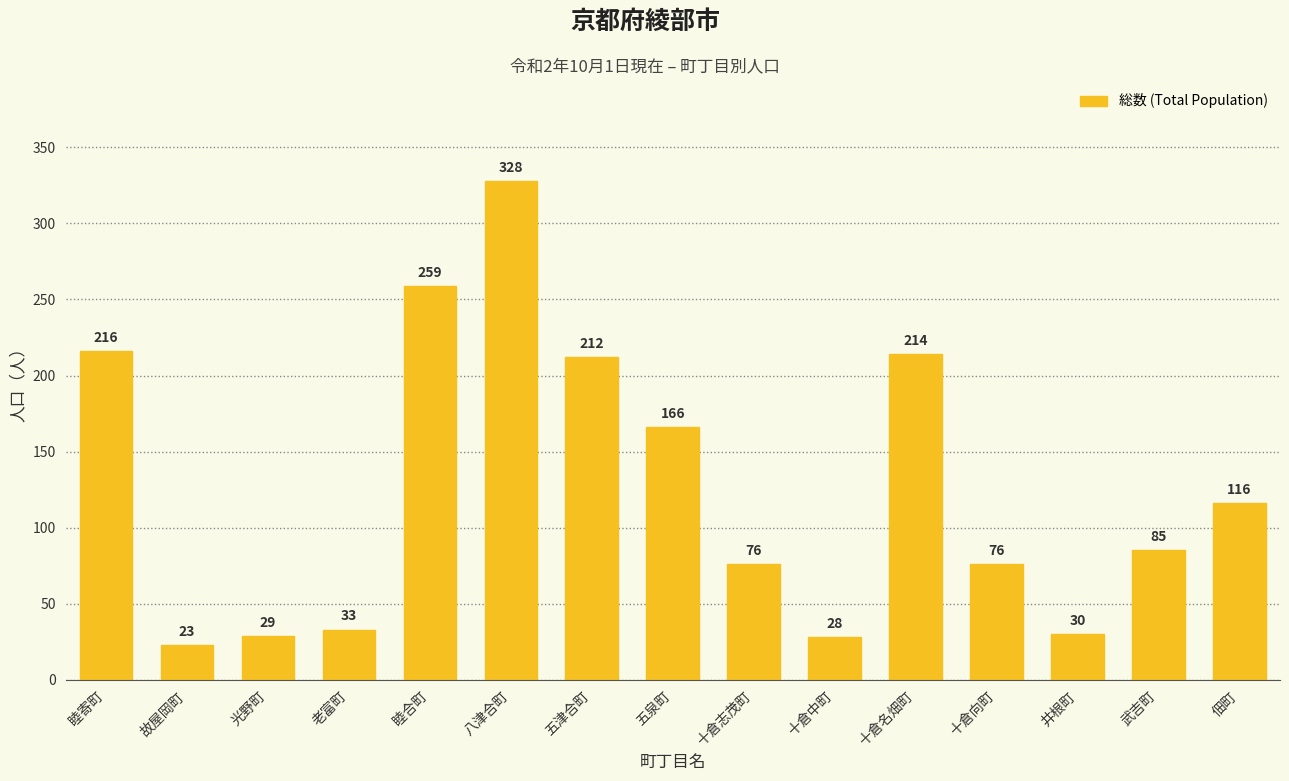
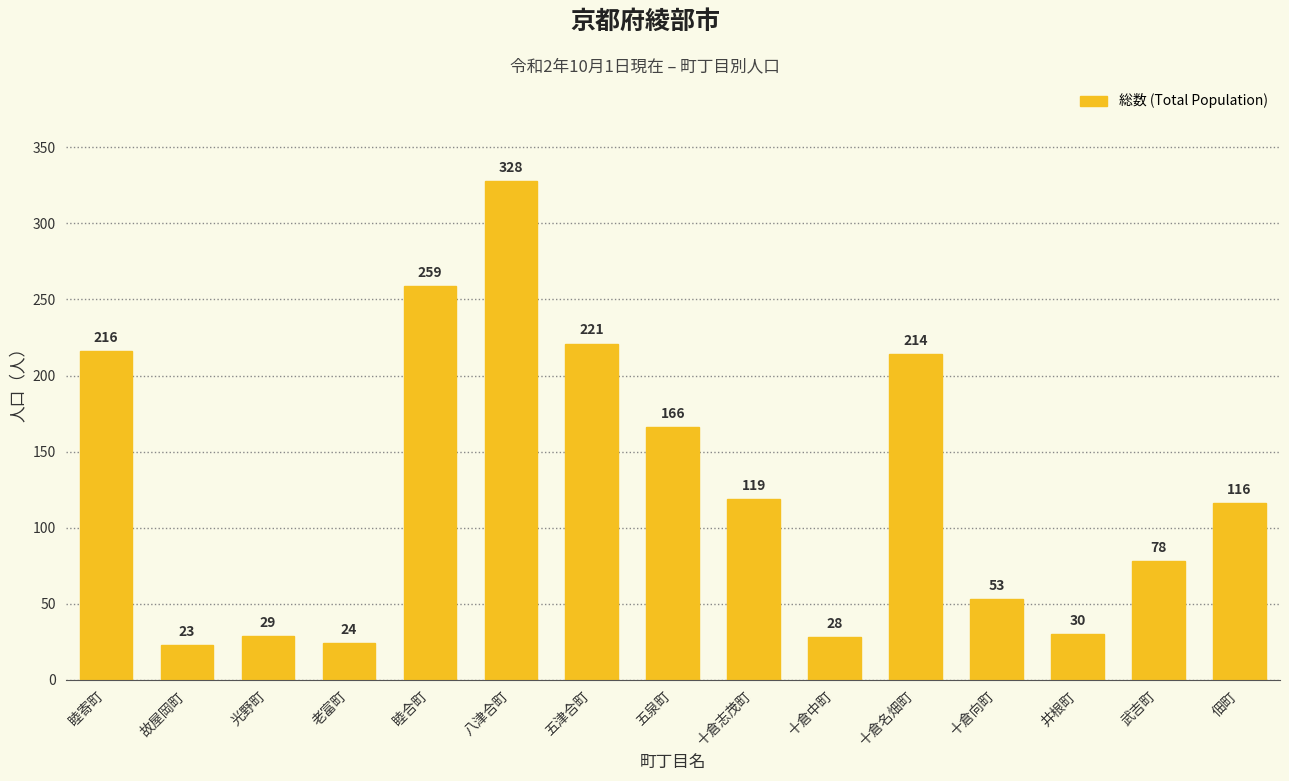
  {
    "睦寄町": 216,
    "故屋岡町": 23,
    "光野町": 29,
-   "老富町": 33,
+   "老富町": 24,
    "睦合町": 259,
    "八津合町": 328,
-   "五津合町": 212,
+   "五津合町": 221,
    "五泉町": 166,
-   "十倉志茂町": 76,
+   "十倉志茂町": 119,
    "十倉中町": 28,
    "十倉名畑町": 214,
-   "十倉向町": 76,
+   "十倉向町": 53,
    "井根町": 30,
-   "武吉町": 85,
+   "武吉町": 78,
    "佃町": 116
  }
